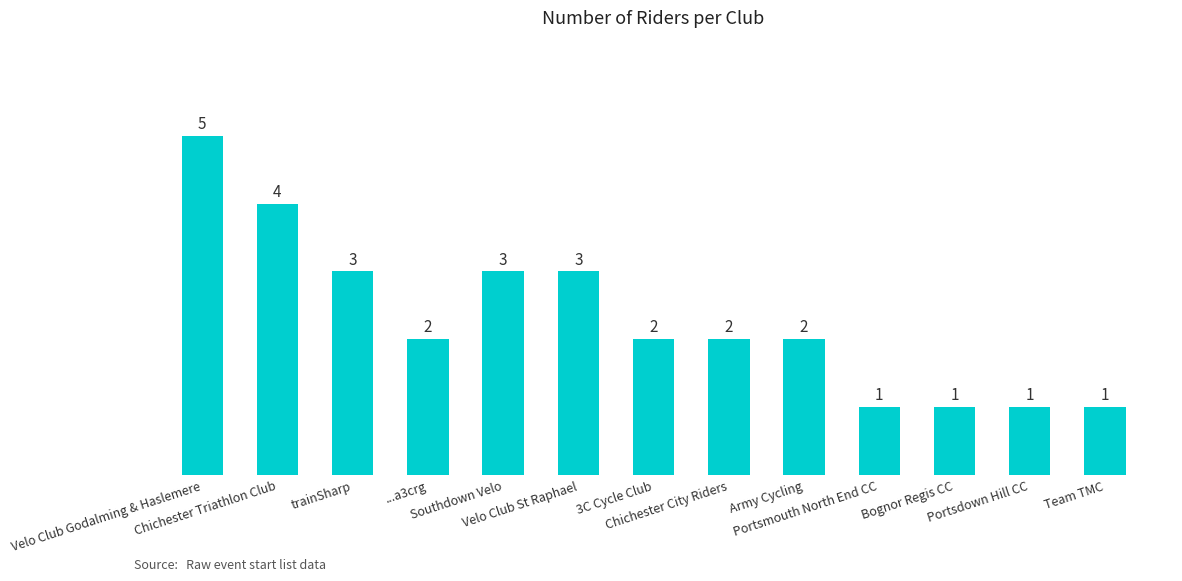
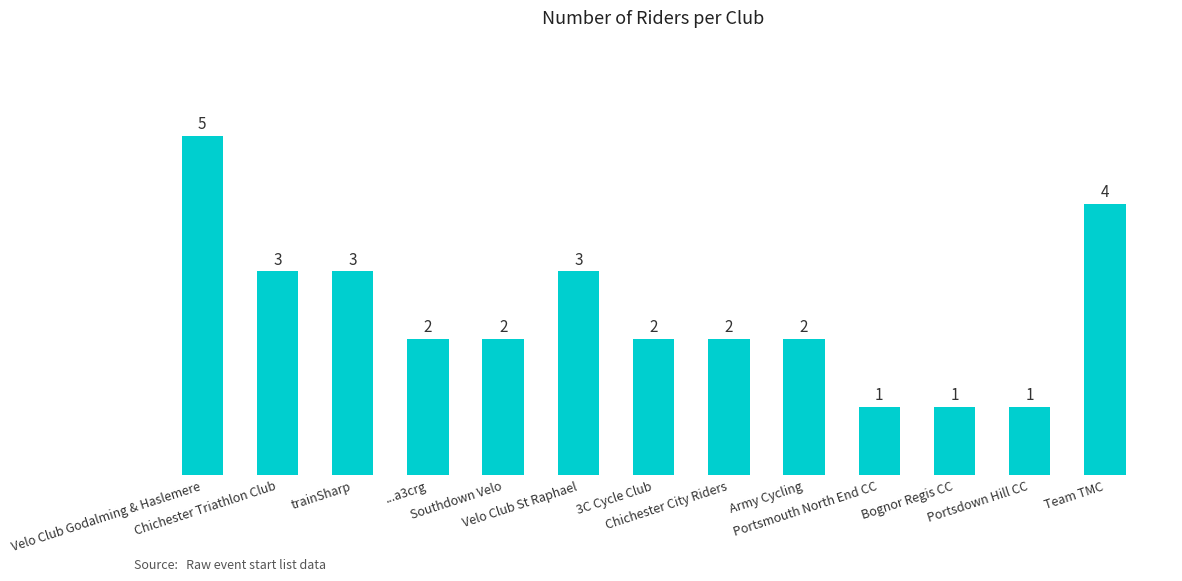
  {
    "Velo Club Godalming & Haslemere": 5,
-   "Chichester Triathlon Club": 4,
+   "Chichester Triathlon Club": 3,
    "trainSharp": 3,
    "...a3crg": 2,
-   "Southdown Velo": 3,
+   "Southdown Velo": 2,
    "Velo Club St Raphael": 3,
    "3C Cycle Club": 2,
    "Chichester City Riders": 2,
    "Army Cycling": 2,
    "Portsmouth North End CC": 1,
    "Bognor Regis CC": 1,
    "Portsdown Hill CC": 1,
-   "Team TMC": 1
+   "Team TMC": 4
  }
